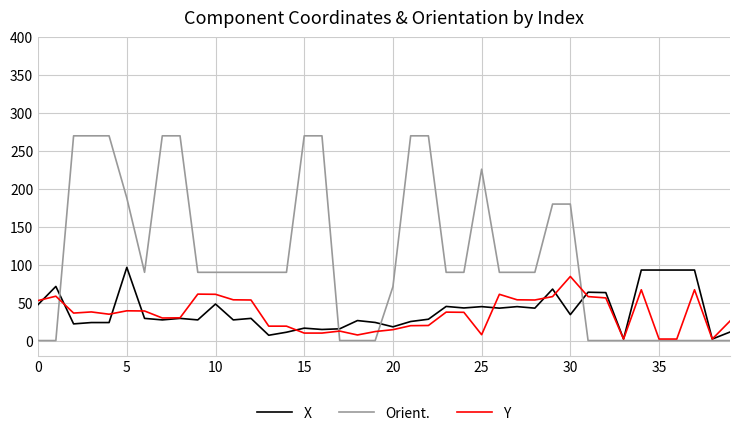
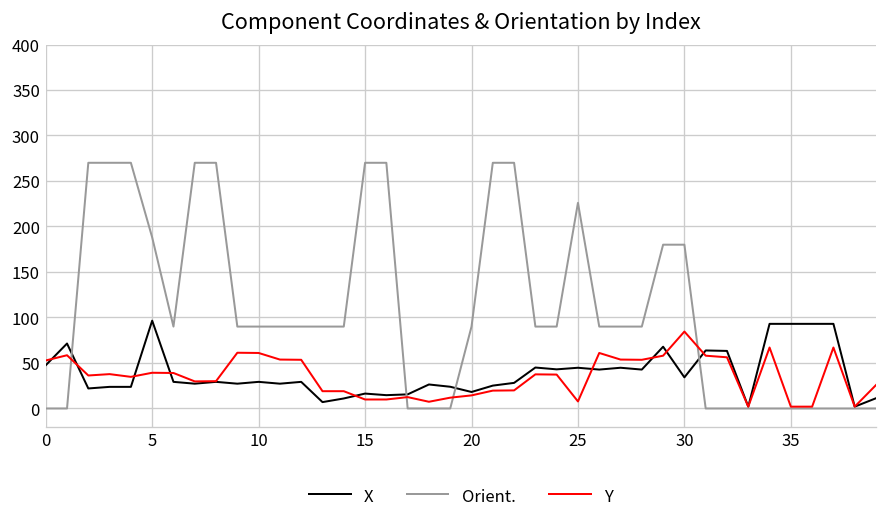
  {
    "X": {
      "0": 50,
      "5": 100,
-     "10": 50,
+     "10": 30,
      "15": 20,
      "20": 20,
      "25": 40,
      "30": 30,
      "35": 90
    },
    "Orient.": {
      "0": 0,
      "5": 190,
      "10": 90,
      "15": 270,
-     "20": 70,
+     "20": 90,
      "25": 230,
      "30": 180
    },
    "Y": {
      "0": 50,
      "5": 40,
      "10": 60,
      "15": 10,
      "20": 10,
      "25": 10,
      "30": 80
    }
  }
